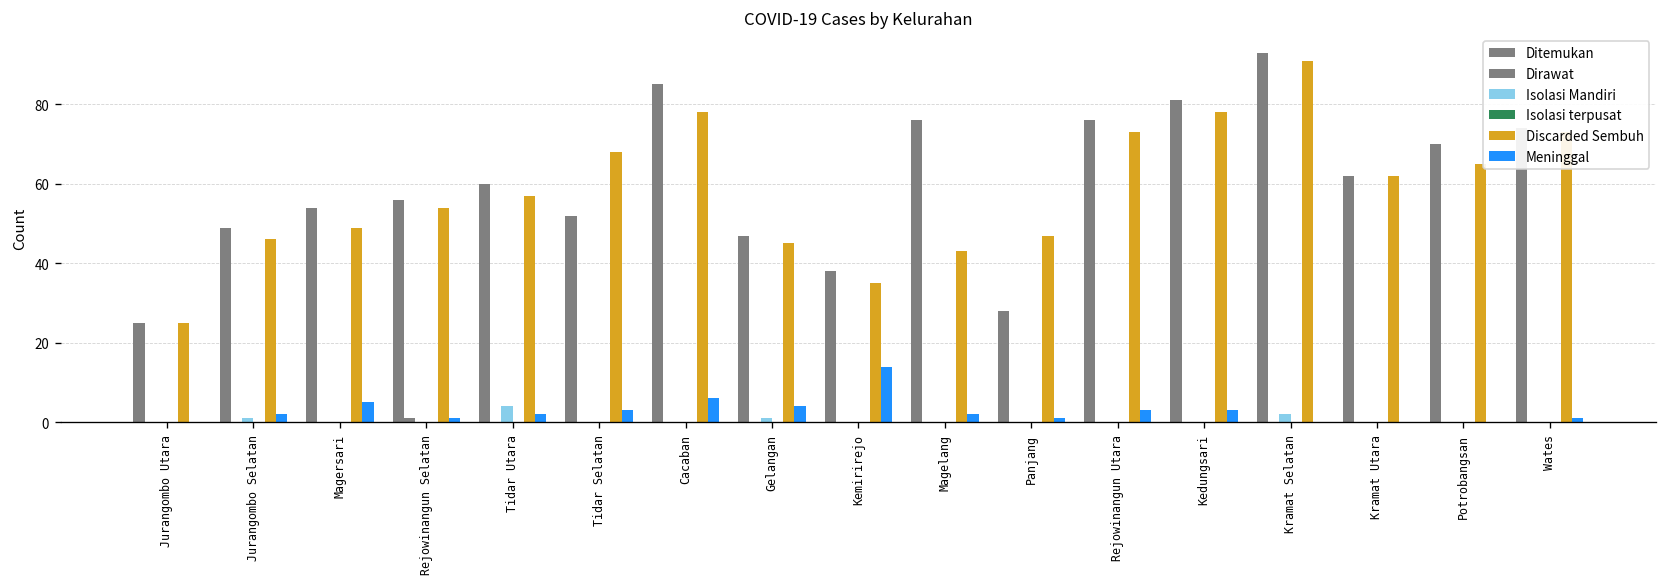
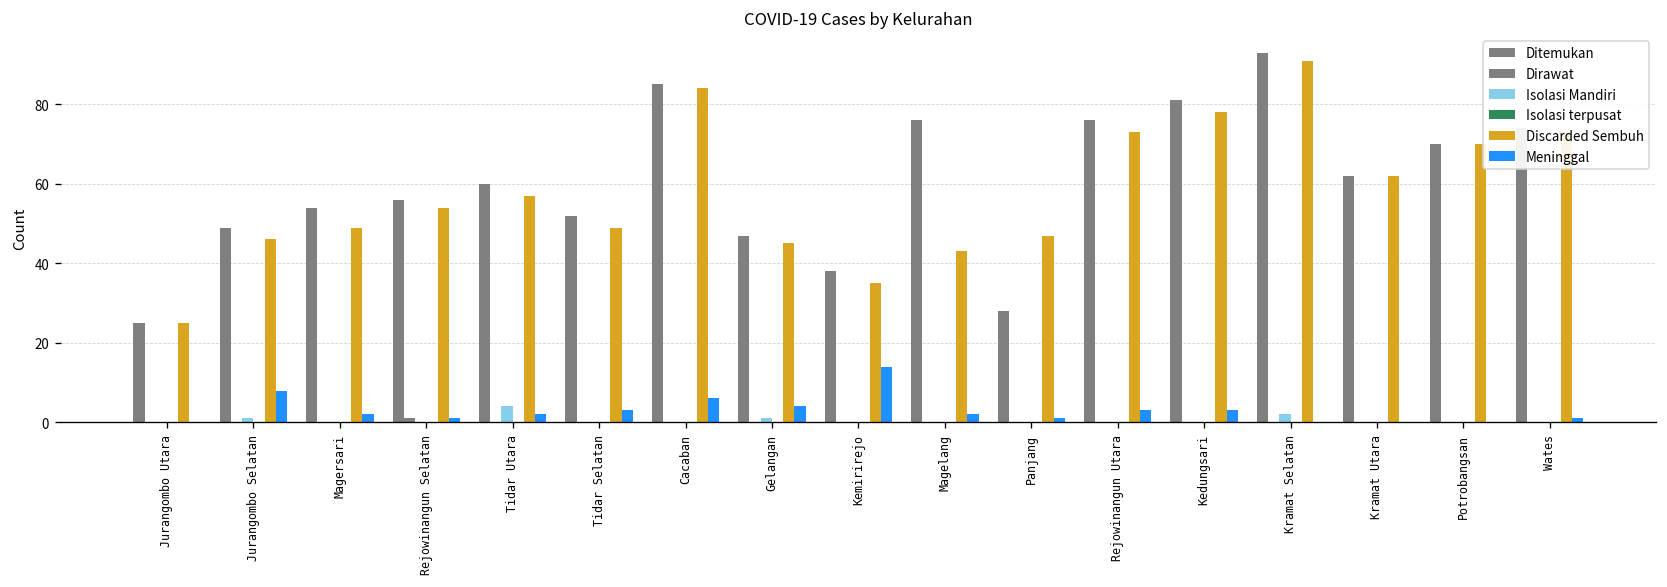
  {
    "Isolasi Mandiri": {
      "Jurangombo Utara": 0,
      "Jurangombo Selatan": 1,
      "Magersari": 0,
      "Rejowinangun Selatan": 0,
      "Tidar Utara": 4,
      "Tidar Selatan": 0,
      "Cacaban": 0,
      "Gelangan": 1,
      "Kemirirejo": 0,
      "Magelang": 0,
      "Panjang": 0,
      "Rejowinangun Utara": 0,
      "Kedungsari": 0,
      "Kramat Selatan": 2,
      "Kramat Utara": 0,
      "Potrobangsan": 0,
      "Wates": 0
    },
    "Isolasi terpusat": {
      "Jurangombo Utara": 0,
      "Jurangombo Selatan": 0,
      "Magersari": 0,
      "Rejowinangun Selatan": 0,
      "Tidar Utara": 0,
      "Tidar Selatan": 0,
      "Cacaban": 0,
      "Gelangan": 0,
      "Kemirirejo": 0,
      "Magelang": 0,
      "Panjang": 0,
      "Rejowinangun Utara": 0,
      "Kedungsari": 0,
      "Kramat Selatan": 0,
      "Kramat Utara": 0,
      "Potrobangsan": 0,
      "Wates": 0
    },
    "Discarded Sembuh": {
      "Jurangombo Utara": 25,
      "Jurangombo Selatan": 46,
      "Magersari": 49,
      "Rejowinangun Selatan": 54,
      "Tidar Utara": 57,
-     "Tidar Selatan": 68,
-     "Cacaban": 78,
+     "Tidar Selatan": 49,
+     "Cacaban": 84,
      "Gelangan": 45,
      "Kemirirejo": 35,
      "Magelang": 43,
      "Panjang": 47,
      "Rejowinangun Utara": 73,
      "Kedungsari": 78,
      "Kramat Selatan": 91,
      "Kramat Utara": 62,
-     "Potrobangsan": 65
+     "Potrobangsan": 70
    },
    "Meninggal": {
      "Jurangombo Utara": 0,
-     "Jurangombo Selatan": 2,
-     "Magersari": 5,
+     "Jurangombo Selatan": 8,
+     "Magersari": 2,
      "Rejowinangun Selatan": 1,
      "Tidar Utara": 2,
      "Tidar Selatan": 3,
      "Cacaban": 6,
      "Gelangan": 4,
      "Kemirirejo": 14,
      "Magelang": 2,
      "Panjang": 1,
      "Rejowinangun Utara": 3,
      "Kedungsari": 3,
      "Kramat Selatan": 0,
      "Kramat Utara": 0,
      "Potrobangsan": 0,
      "Wates": 1
    }
  }
